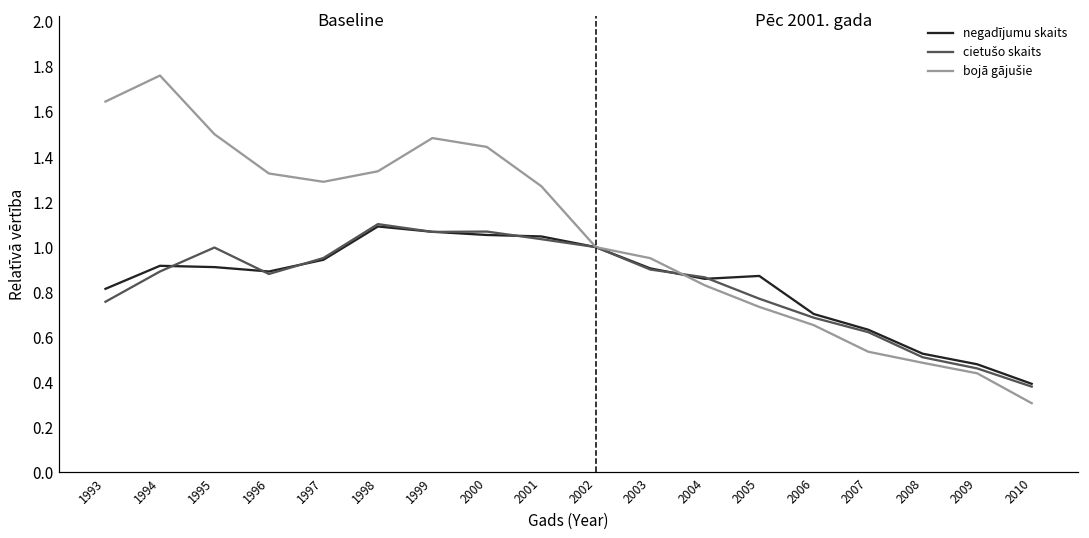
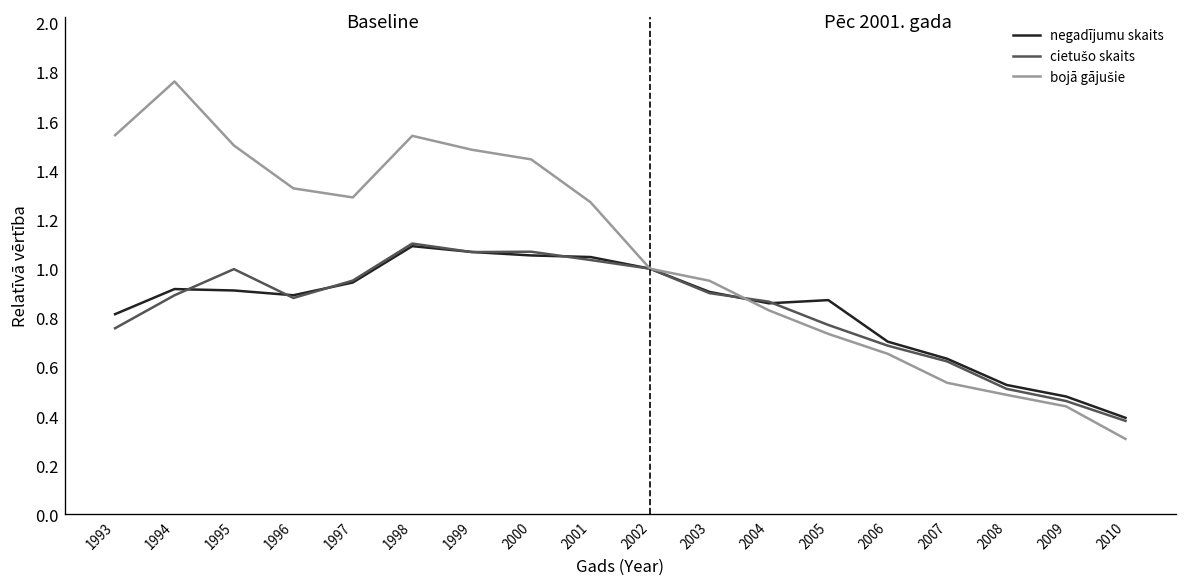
  {
    "negadījumu skaits": {
      "1993": 0.81,
      "1994": 0.92,
      "1995": 0.91,
      "2000": 1.05,
      "2005": 0.87,
      "2006": 0.70,
      "2008": 0.53,
      "2009": 0.48
    },
    "cietušo skaits": {
      "1993": 0.76,
      "1994": 0.89,
      "1995": 1.00,
      "2000": 1.07,
      "2005": 0.77,
      "2006": 0.69,
      "2008": 0.51,
      "2009": 0.46
    },
    "bojā gājušie": {
-     "1993": 1.65,
+     "1993": 1.54,
      "1994": 1.76,
      "1995": 1.50,
      "1996": 1.33,
      "1997": 1.29,
-     "1998": 1.34,
+     "1998": 1.54,
      "1999": 1.48,
      "2000": 1.44,
      "2001": 1.27,
      "2003": 0.95,
      "2004": 0.83,
      "2005": 0.73,
      "2006": 0.65,
      "2007": 0.54,
      "2008": 0.49,
      "2009": 0.44,
      "2010": 0.31
    }
  }
